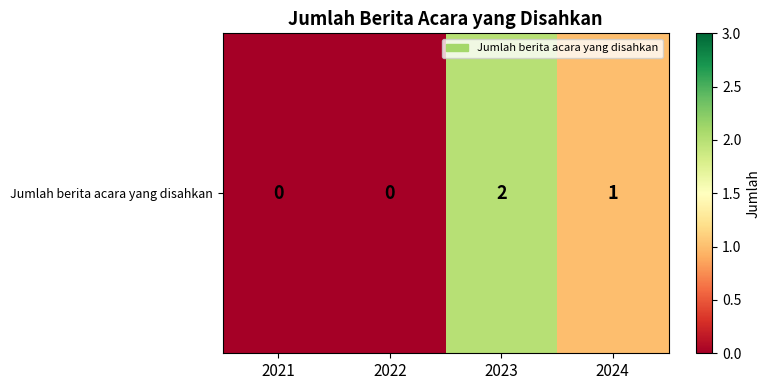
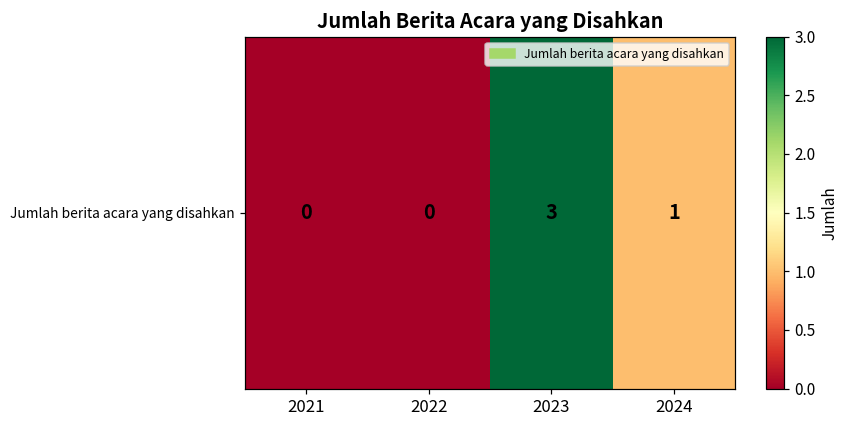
  {
    "Jumlah berita acara yang disahkan": {
      "2021": 0,
      "2022": 0,
-     "2023": 2,
+     "2023": 3,
      "2024": 1
    }
  }
